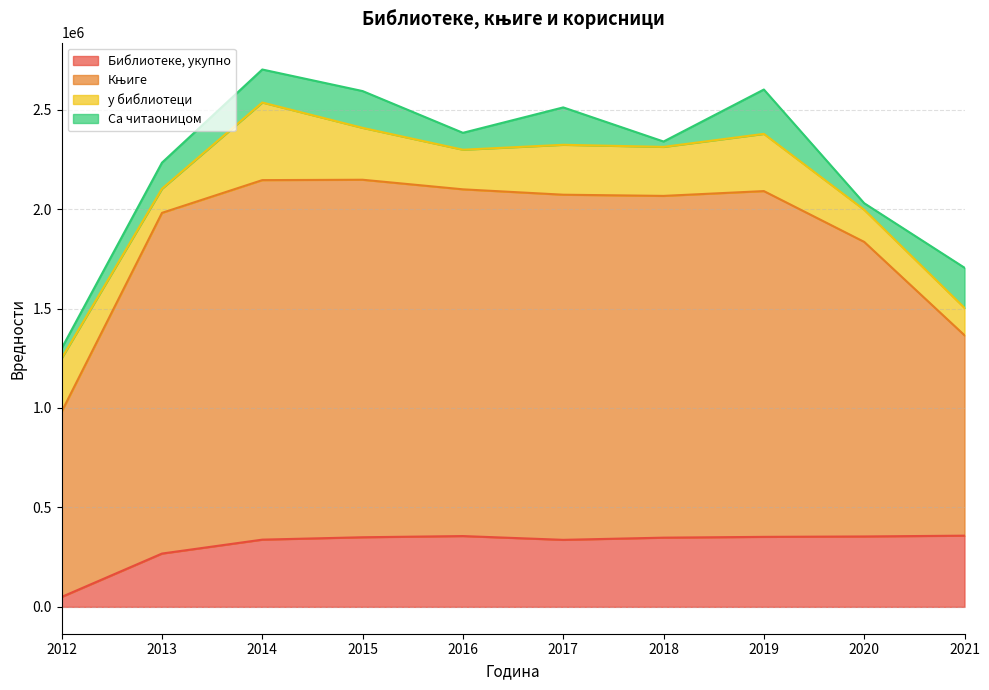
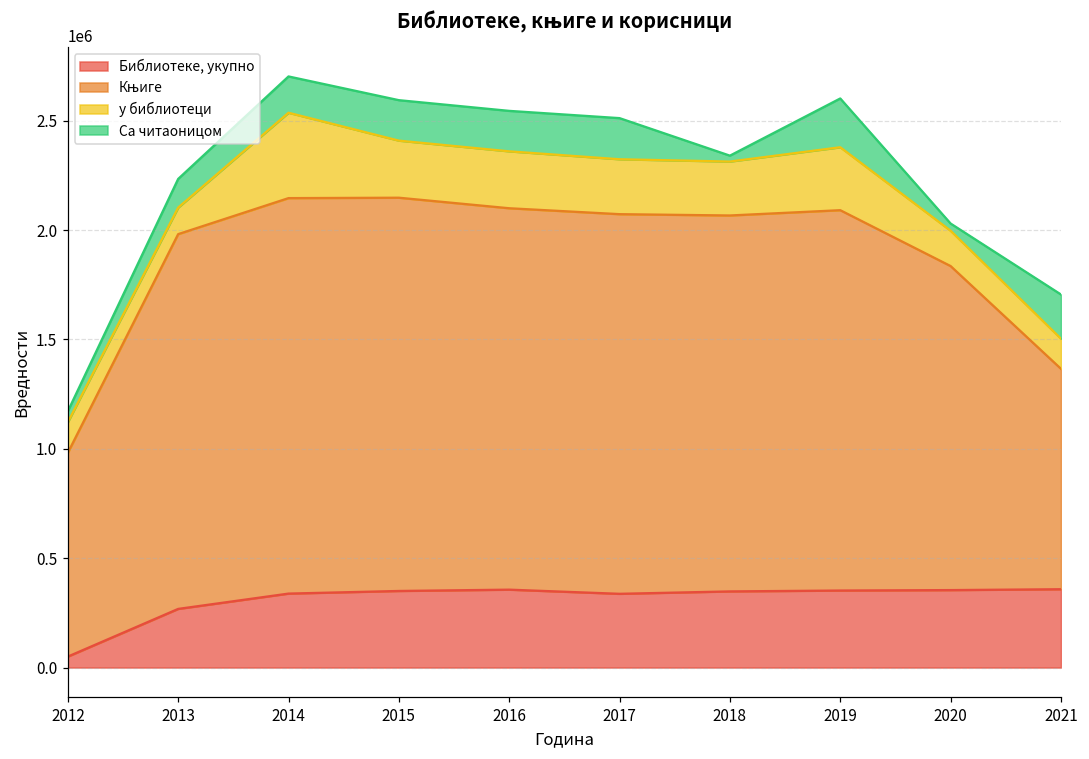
  {
    "у библиотеци": {
-     "2012": 270000,
+     "2012": 140000,
      "2013": 120000,
      "2014": 390000,
      "2015": 260000,
-     "2016": 200000,
+     "2016": 260000,
      "2017": 250000,
      "2018": 250000,
      "2019": 290000,
      "2020": 160000,
      "2021": 140000
    },
    "Са читаоницом": {
      "2012": 50000,
      "2013": 130000,
      "2014": 170000,
      "2015": 190000,
-     "2016": 90000,
+     "2016": 190000,
      "2017": 190000,
      "2018": 30000,
      "2019": 220000,
      "2020": 30000,
      "2021": 200000
    }
  }
